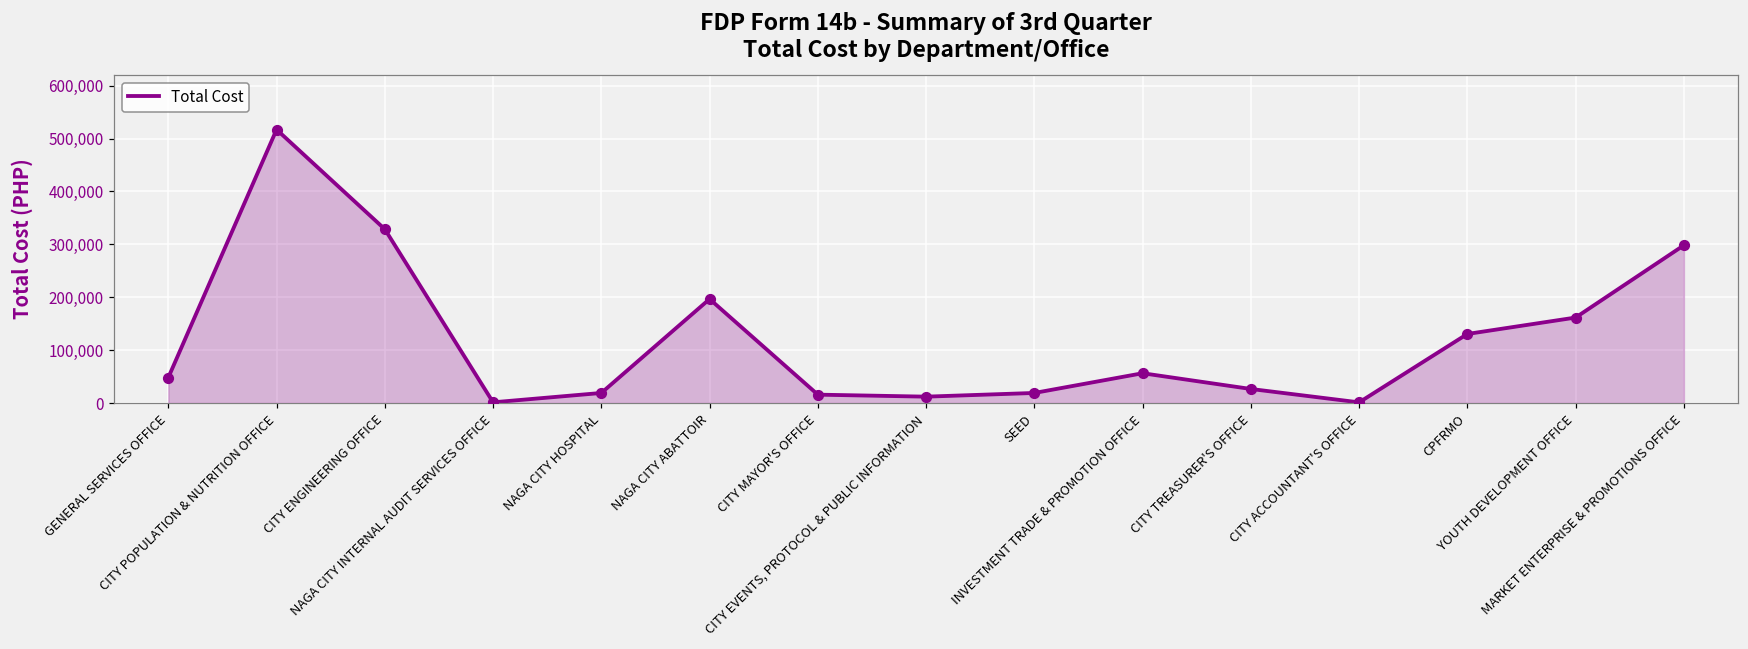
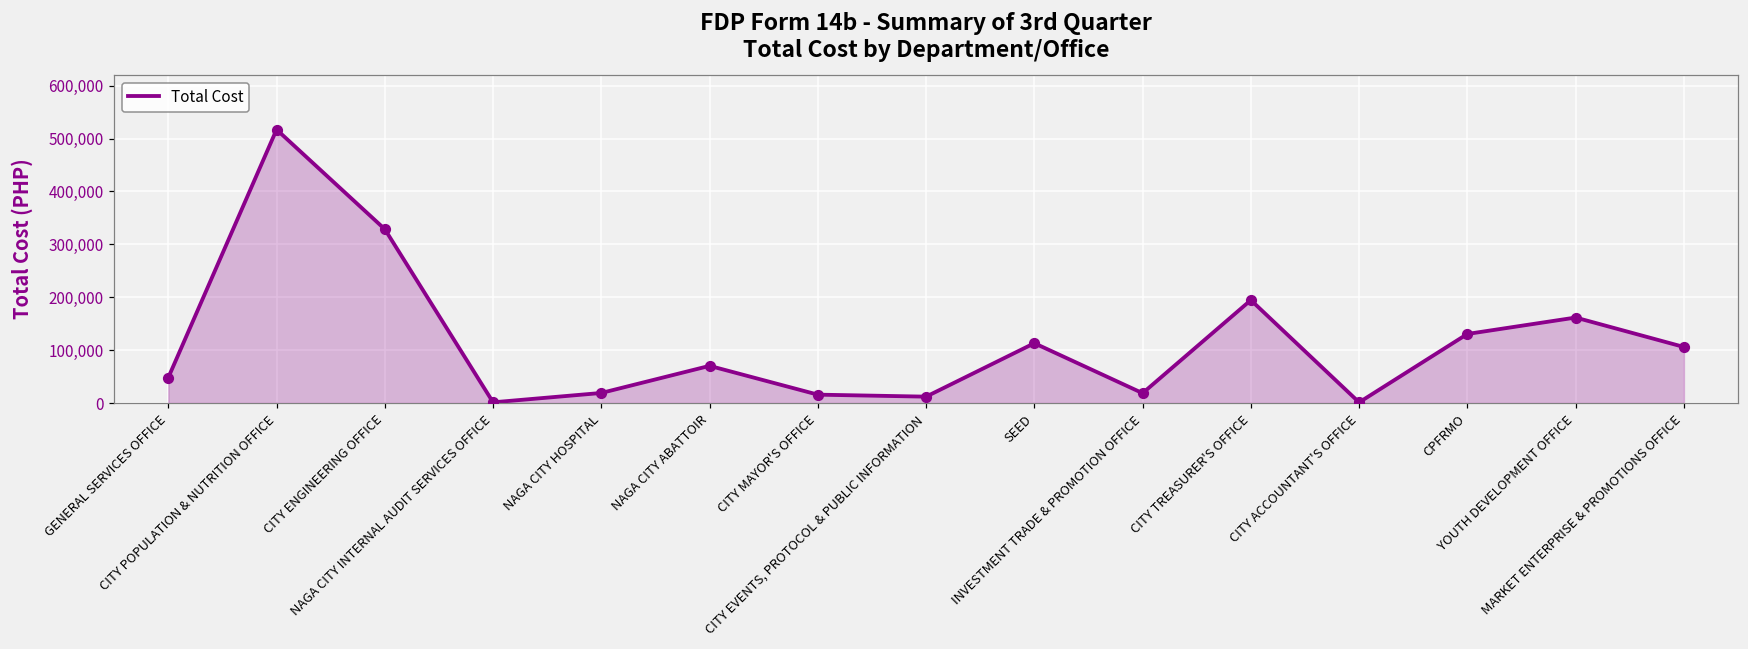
  {
    "GENERAL SERVICES OFFICE": "50,000",
    "CITY POPULATION & NUTRITION OFFICE": "520,000",
    "CITY ENGINEERING OFFICE": "330,000",
    "NAGA CITY INTERNAL AUDIT SERVICES OFFICE": "0",
    "NAGA CITY HOSPITAL": "20,000",
-   "NAGA CITY ABATTOIR": "200,000",
+   "NAGA CITY ABATTOIR": "70,000",
    "CITY MAYOR'S OFFICE": "20,000",
    "CITY EVENTS, PROTOCOL & PUBLIC INFORMATION": "10,000",
-   "SEED": "20,000",
-   "INVESTMENT TRADE & PROMOTION OFFICE": "60,000",
-   "CITY TREASURER'S OFFICE": "30,000",
+   "SEED": "110,000",
+   "INVESTMENT TRADE & PROMOTION OFFICE": "20,000",
+   "CITY TREASURER'S OFFICE": "190,000",
    "CITY ACCOUNTANT'S OFFICE": "0",
    "CPFRMO": "130,000",
    "YOUTH DEVELOPMENT OFFICE": "160,000",
-   "MARKET ENTERPRISE & PROMOTIONS OFFICE": "300,000"
+   "MARKET ENTERPRISE & PROMOTIONS OFFICE": "110,000"
  }
